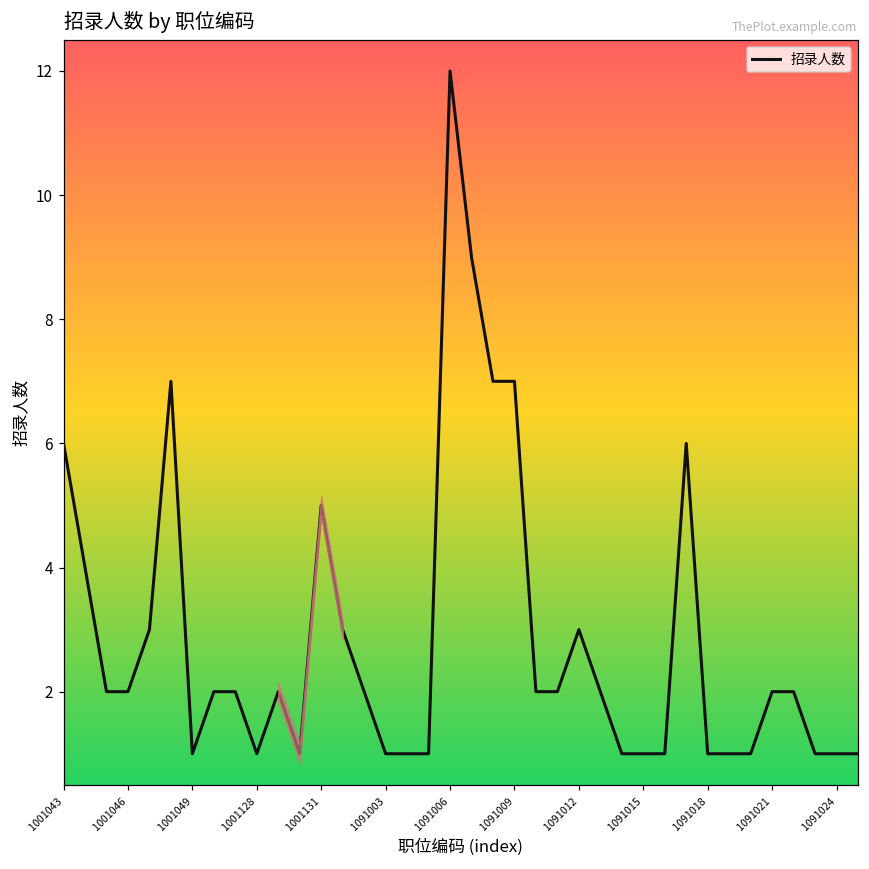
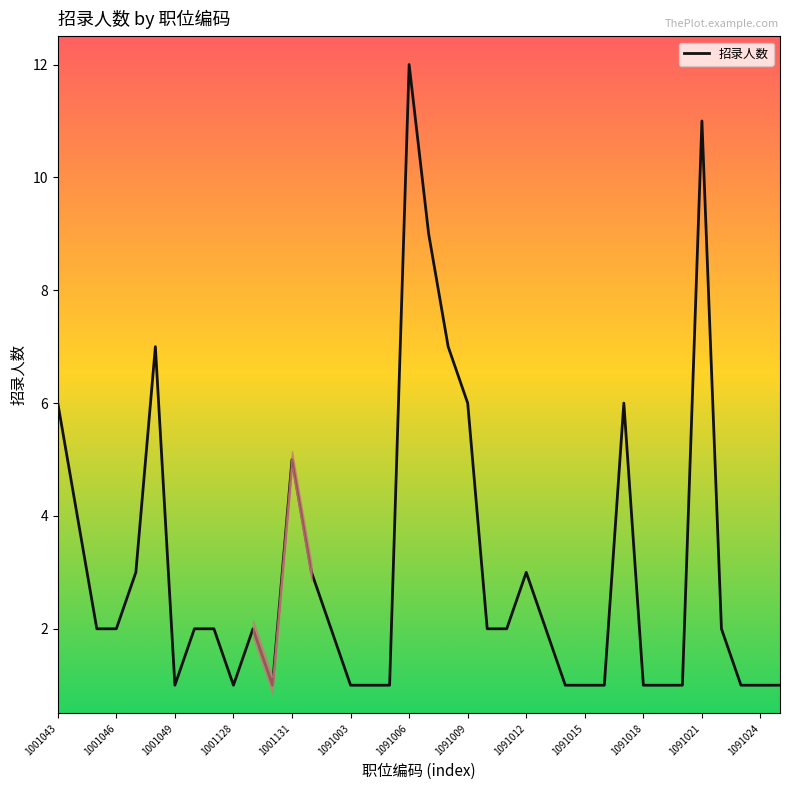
  {
    "招录人数": {
      "1001043": 6,
      "1001046": 2,
      "1001049": 1,
      "1001128": 1,
      "1001131": 5,
      "1091003": 1,
      "1091006": 12,
-     "1091009": 7,
+     "1091009": 6,
      "1091012": 3,
      "1091015": 1,
      "1091018": 1,
-     "1091021": 2,
+     "1091021": 11,
      "1091024": 1
    }
  }
